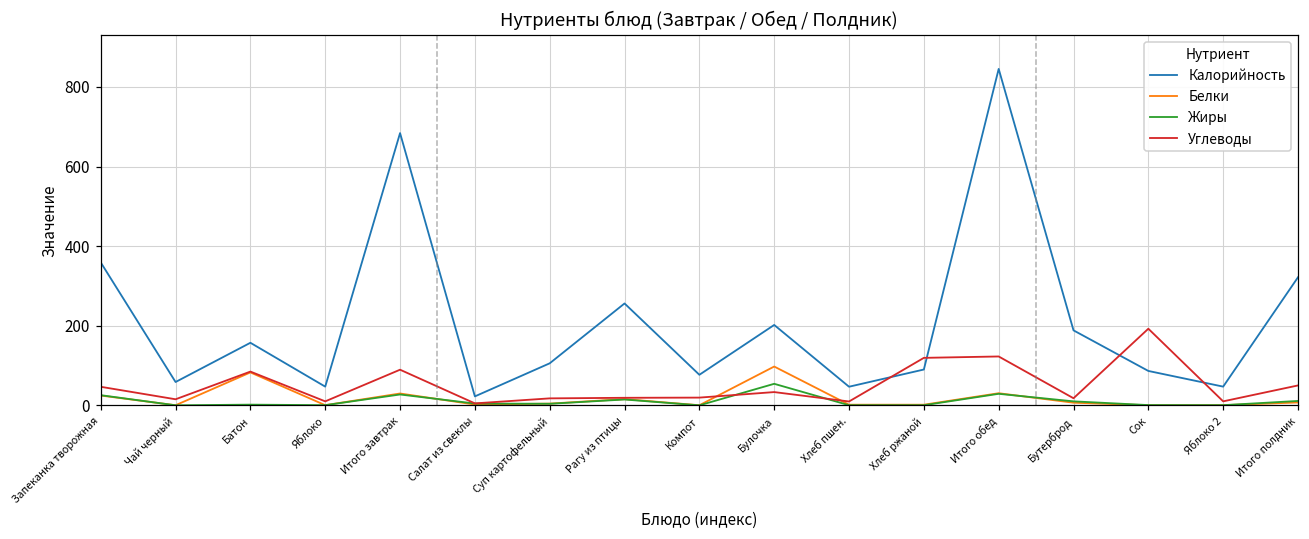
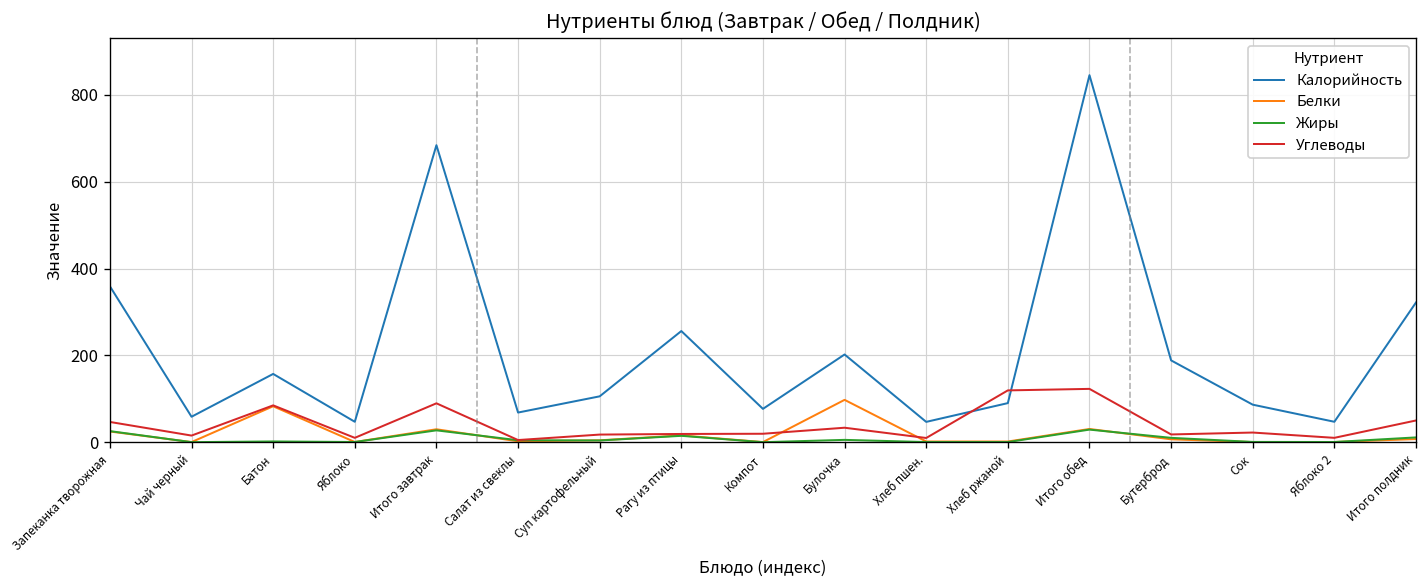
  {
    "Калорийность": {
      "Запеканка творожная": 360,
      "Чай черный": 60,
      "Батон": 160,
      "Яблоко": 50,
      "Итого завтрак": 680,
-     "Салат из свеклы": 20,
+     "Салат из свеклы": 70,
      "Суп картофельный": 110,
      "Рагу из птицы": 260,
      "Компот": 80,
      "Булочка": 200,
      "Хлеб пшен.": 50,
      "Хлеб ржаной": 90,
      "Итого обед": 850,
      "Бутерброд": 190,
      "Сок": 90,
      "Яблоко 2": 50,
      "Итого полдник": 320
    },
    "Белки": {
      "Булочка": 100
    },
    "Жиры": {
      "Батон": 0,
-     "Булочка": 50
+     "Булочка": 10
    },
    "Углеводы": {
      "Запеканка творожная": 50,
      "Чай черный": 20,
      "Яблоко": 10,
      "Итого завтрак": 90,
      "Суп картофельный": 20,
      "Компот": 20,
      "Булочка": 30,
      "Хлеб пшен.": 10,
      "Хлеб ржаной": 120,
      "Итого обед": 120,
      "Бутерброд": 20,
-     "Сок": 190,
+     "Сок": 20,
      "Яблоко 2": 10,
      "Итого полдник": 50
    }
  }
